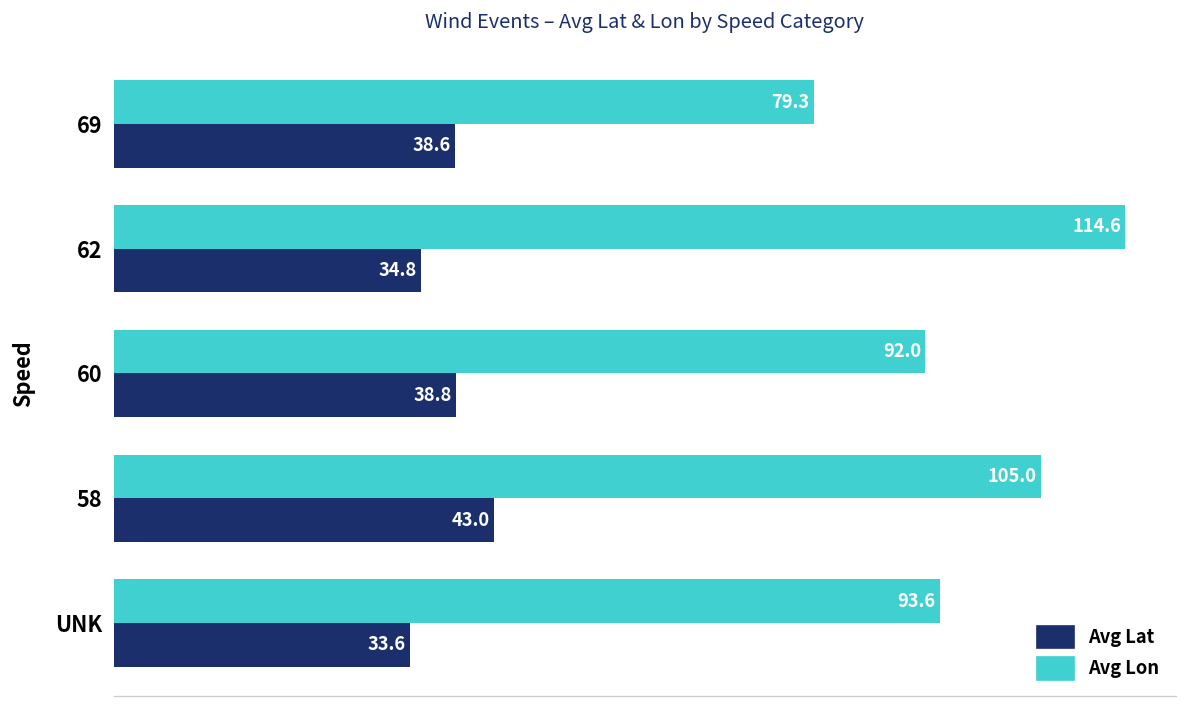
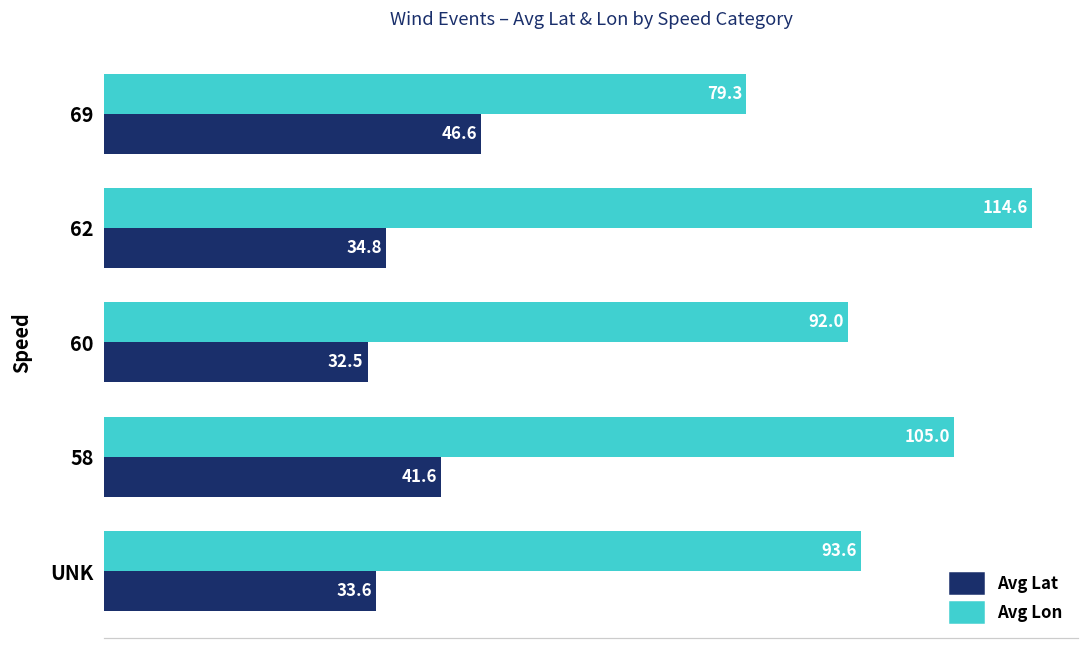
  {
    "Avg Lat": {
-     "69": 38.6,
+     "69": 46.6,
      "62": 34.8,
-     "60": 38.8,
-     "58": 43.0,
+     "60": 32.5,
+     "58": 41.6,
      "UNK": 33.6
    },
    "Avg Lon": {
      "69": 79.3,
      "62": 114.6,
      "60": 92.0,
      "58": 105.0,
      "UNK": 93.6
    }
  }
